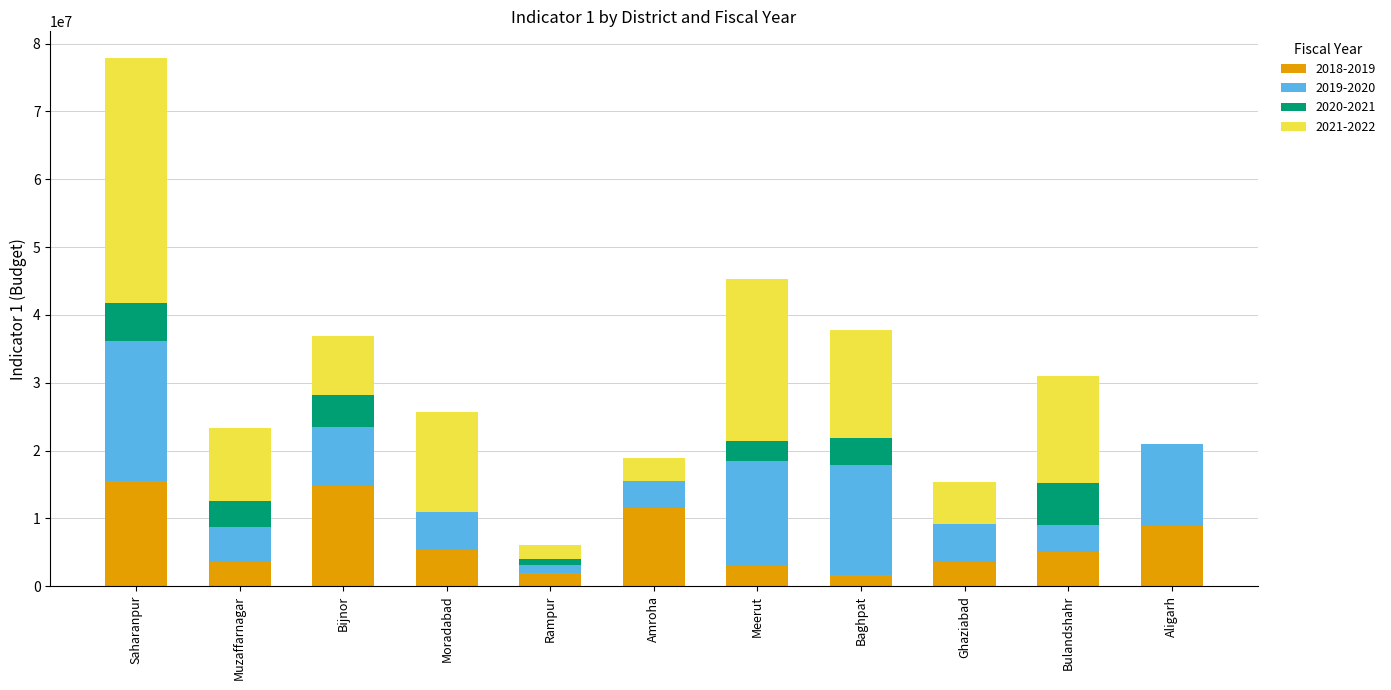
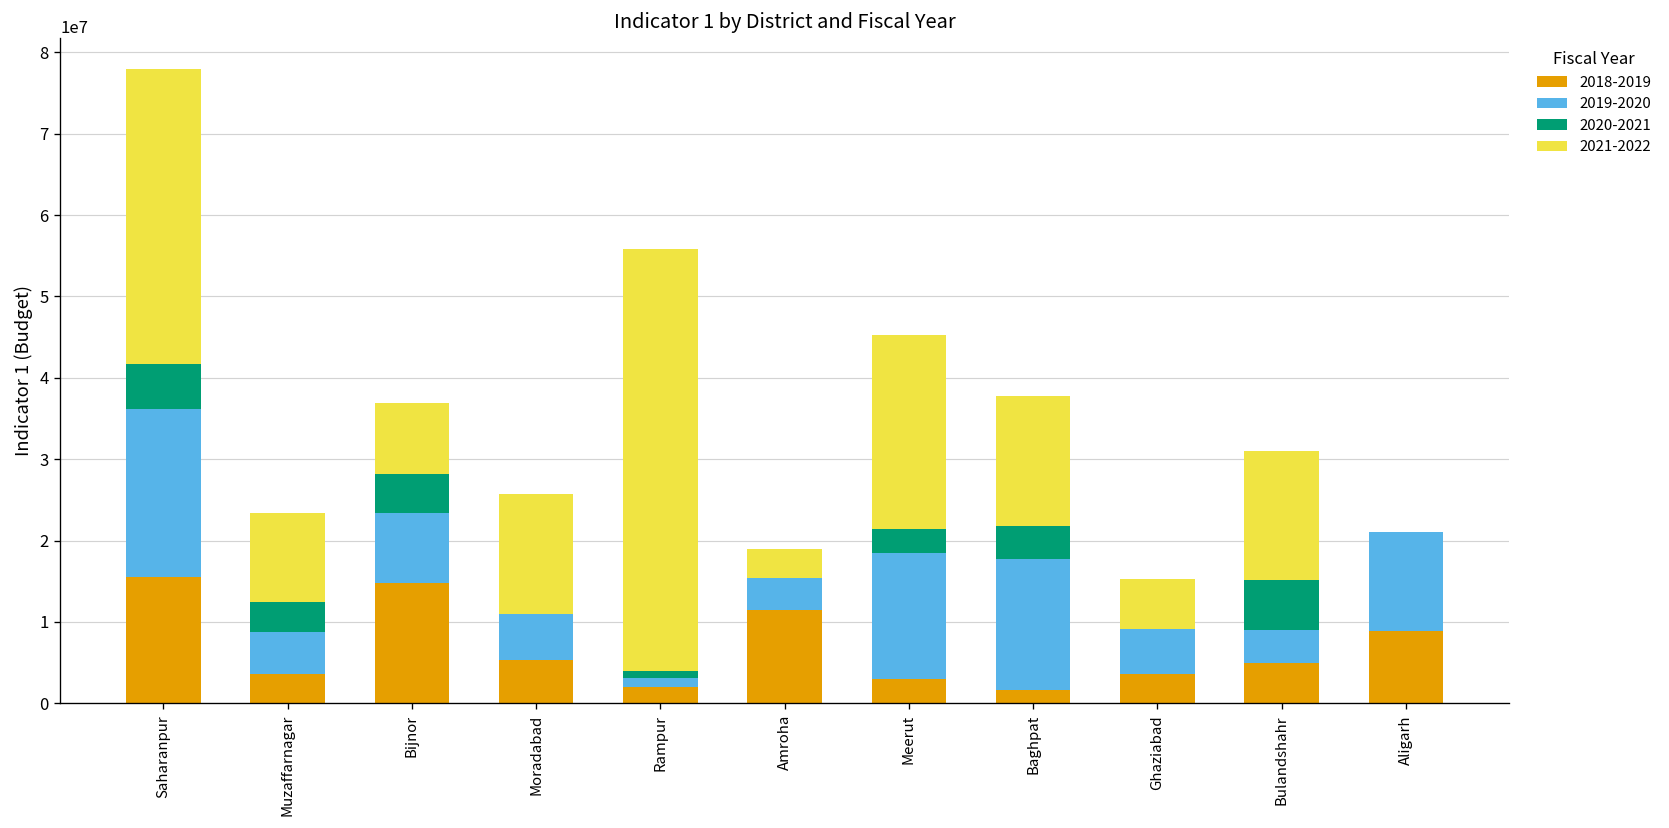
  {
    "2018-2019": {
      "Saharanpur": 16000000,
      "Muzaffarnagar": 4000000,
      "Bijnor": 15000000,
      "Moradabad": 5000000,
      "Rampur": 2000000,
      "Amroha": 12000000,
      "Meerut": 3000000,
      "Baghpat": 2000000,
      "Ghaziabad": 4000000,
      "Bulandshahr": 5000000,
      "Aligarh": 9000000
    },
    "2019-2020": {
      "Saharanpur": 21000000,
      "Muzaffarnagar": 5000000,
      "Bijnor": 9000000,
      "Moradabad": 6000000,
      "Rampur": 1000000,
      "Amroha": 4000000,
      "Meerut": 15000000,
      "Baghpat": 16000000,
      "Ghaziabad": 6000000,
      "Bulandshahr": 4000000,
      "Aligarh": 12000000
    },
    "2020-2021": {
      "Saharanpur": 6000000,
      "Muzaffarnagar": 4000000,
      "Bijnor": 5000000,
      "Moradabad": 0,
      "Rampur": 1000000,
      "Amroha": 0,
      "Meerut": 3000000,
      "Baghpat": 4000000,
      "Ghaziabad": 0,
      "Bulandshahr": 6000000,
      "Aligarh": 0
    },
    "2021-2022": {
      "Saharanpur": 36000000,
      "Muzaffarnagar": 11000000,
      "Bijnor": 9000000,
      "Moradabad": 15000000,
-     "Rampur": 2000000,
+     "Rampur": 52000000,
      "Amroha": 4000000,
      "Meerut": 24000000,
      "Baghpat": 16000000,
      "Ghaziabad": 6000000,
      "Bulandshahr": 16000000,
      "Aligarh": 0
    }
  }
